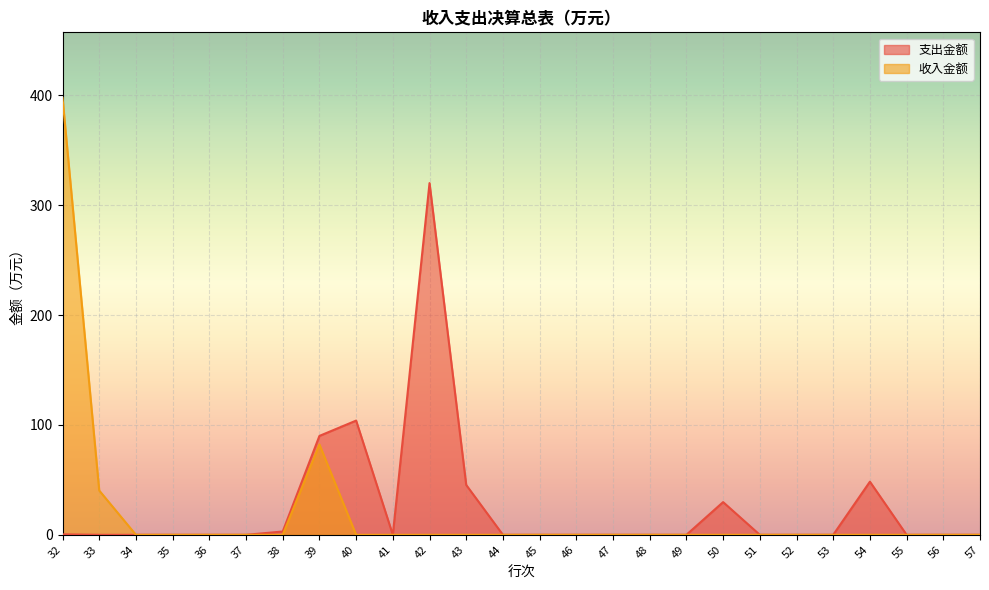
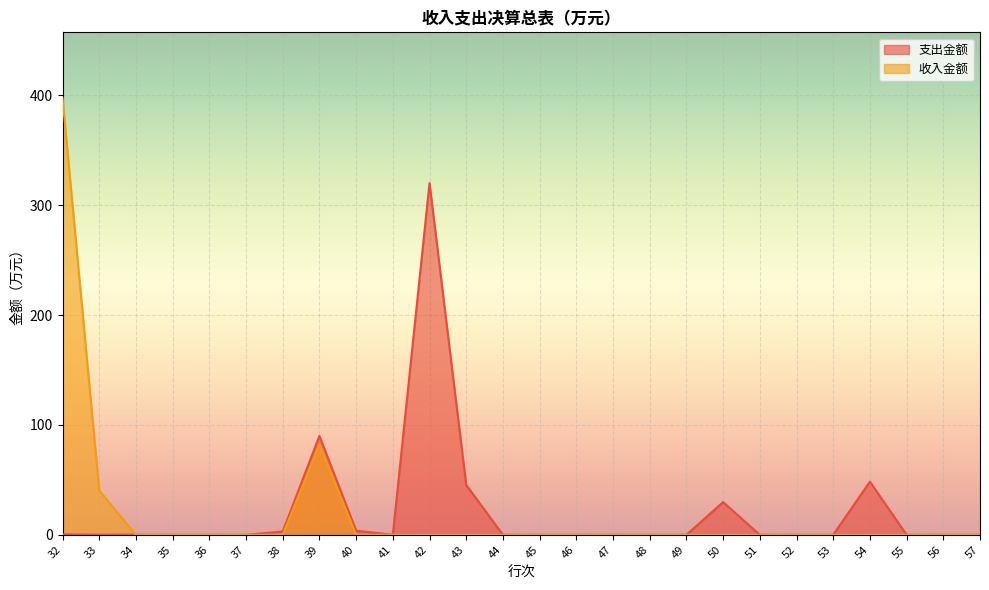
  {
    "支出金额": {
      "32": 0,
      "33": 0,
      "38": 3,
      "39": 90,
-     "40": 104,
+     "40": 4,
      "42": 320,
      "43": 45,
      "50": 30,
      "54": 48
    },
    "收入金额": {
      "32": 398,
      "33": 40,
      "38": 0,
      "39": 82,
      "40": 0,
      "42": 0,
      "43": 0,
      "50": 0,
      "54": 0
    }
  }
